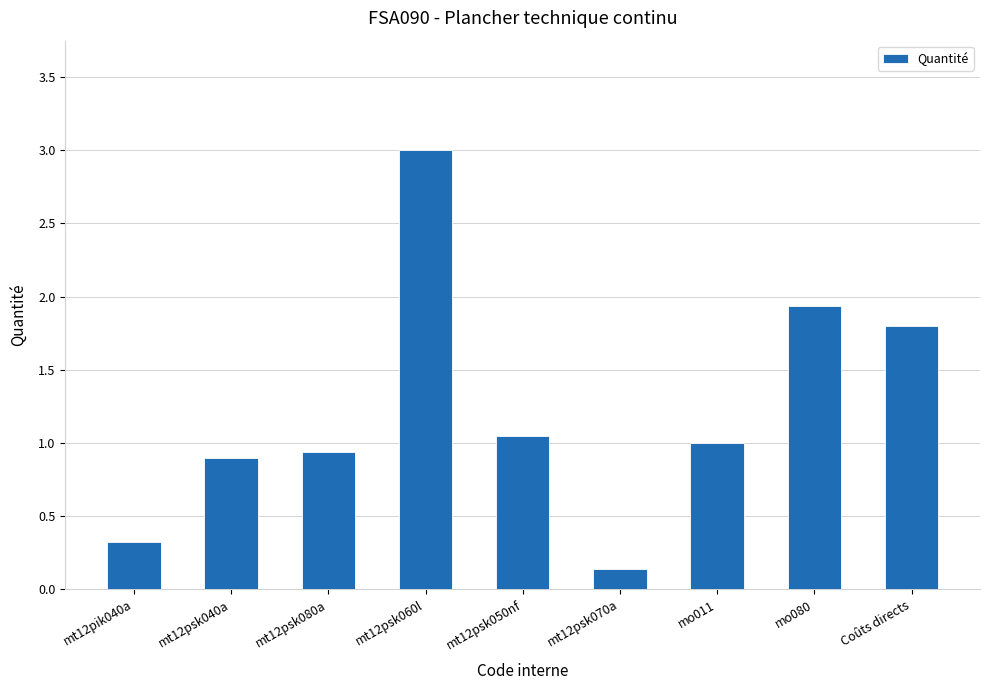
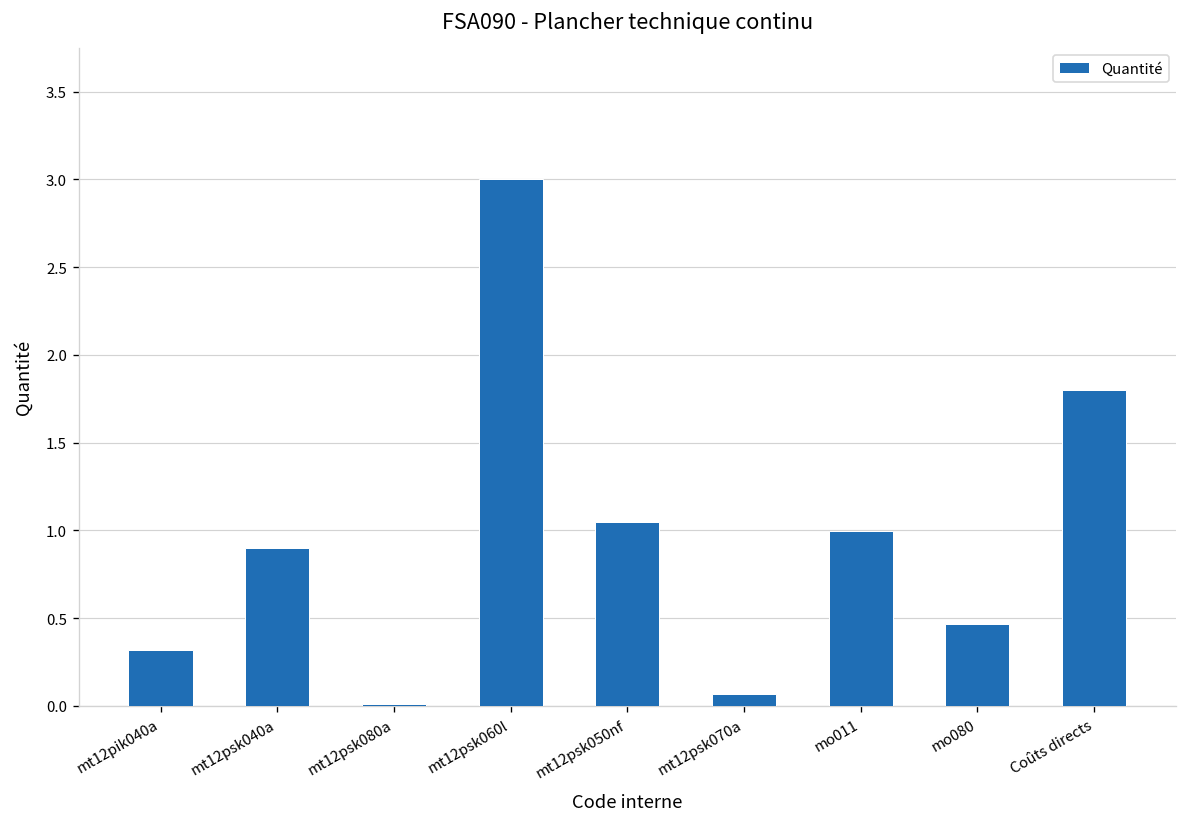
  {
    "mt12pik040a": 0.32,
    "mt12psk040a": 0.90,
-   "mt12psk080a": 0.94,
+   "mt12psk080a": 0.01,
    "mt12psk060l": 3.00,
    "mt12psk050nf": 1.05,
-   "mt12psk070a": 0.14,
+   "mt12psk070a": 0.07,
    "mo011": 1.00,
-   "mo080": 1.94,
+   "mo080": 0.47,
    "Coûts directs": 1.80
  }
